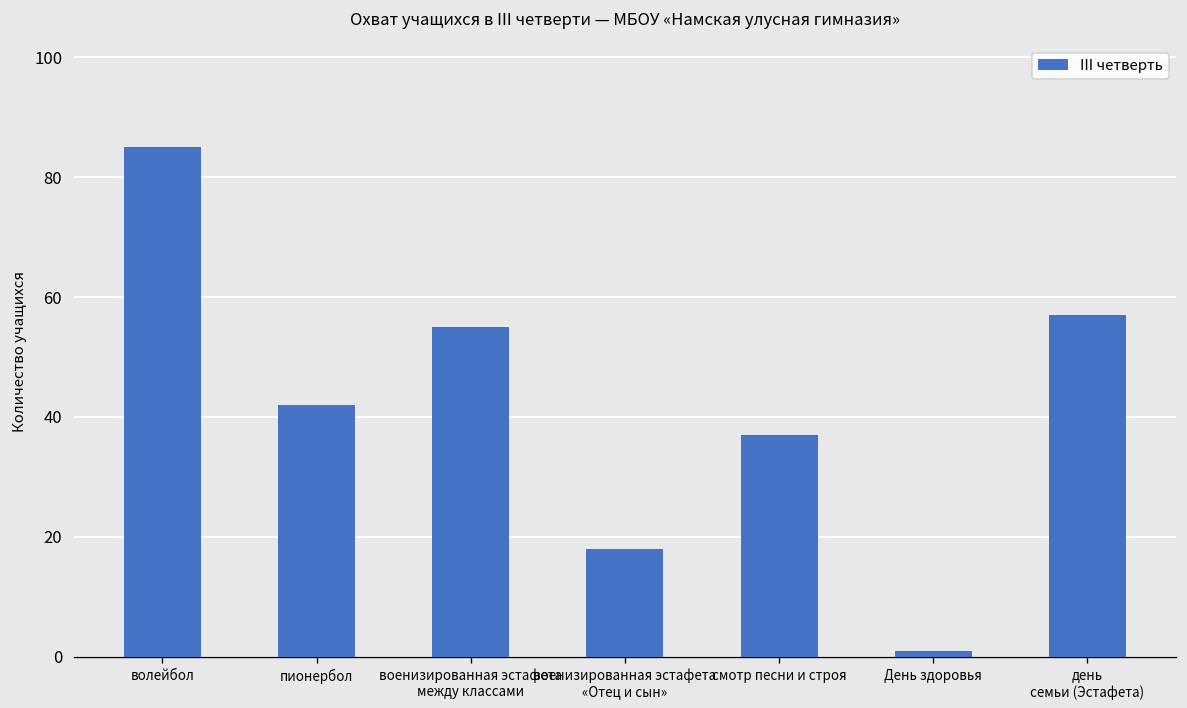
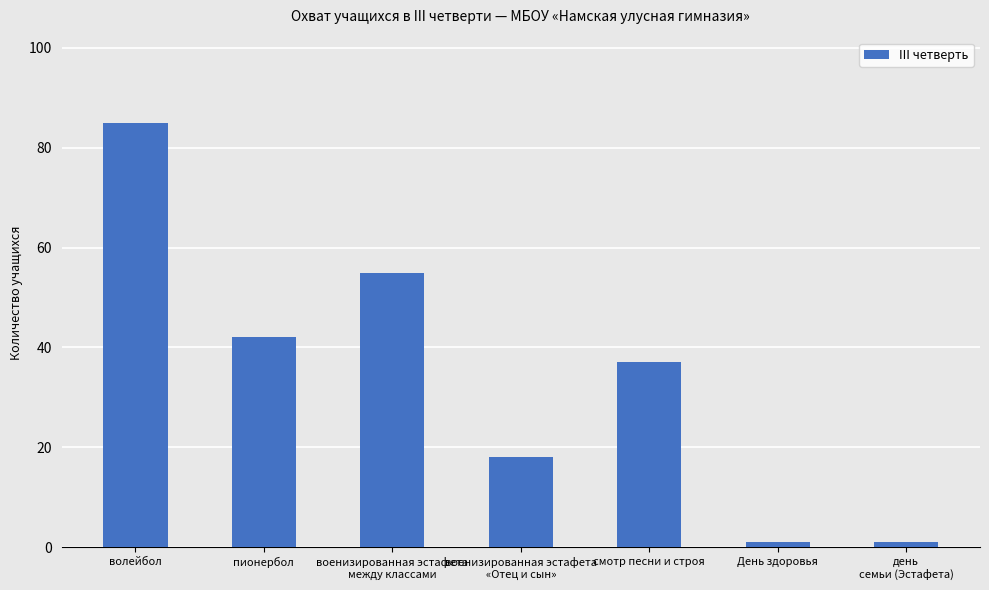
  {
    "волейбол": 85,
    "пионербол": 42,
    "смотр песни и строя": 37,
    "День здоровья": 1,
-   "день семьи (Эстафета)": 57
+   "день семьи (Эстафета)": 1
  }
